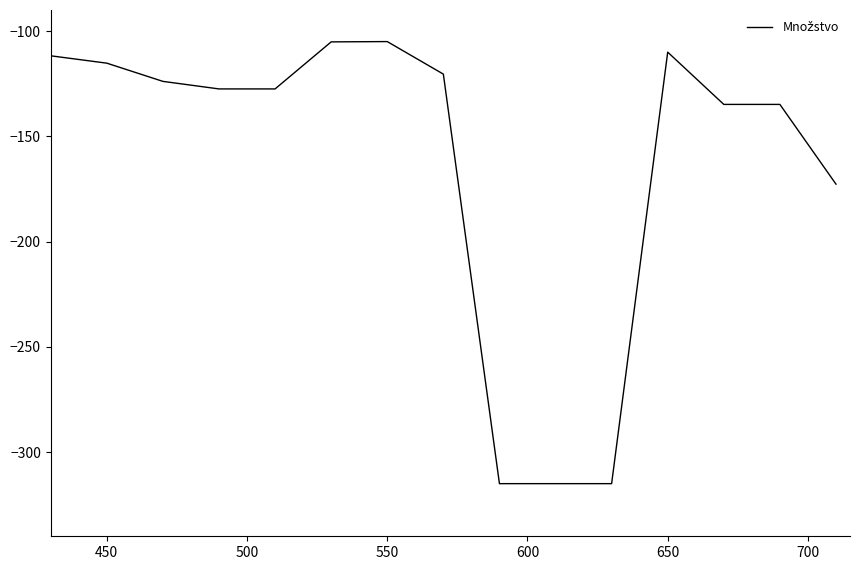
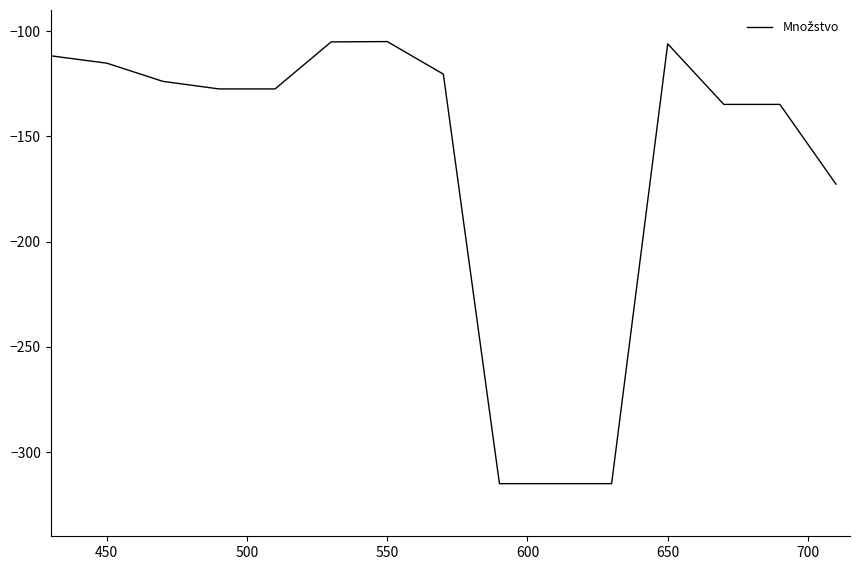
  {
    "450": -115,
    "550": -105,
-   "650": -110
+   "650": -106
  }
